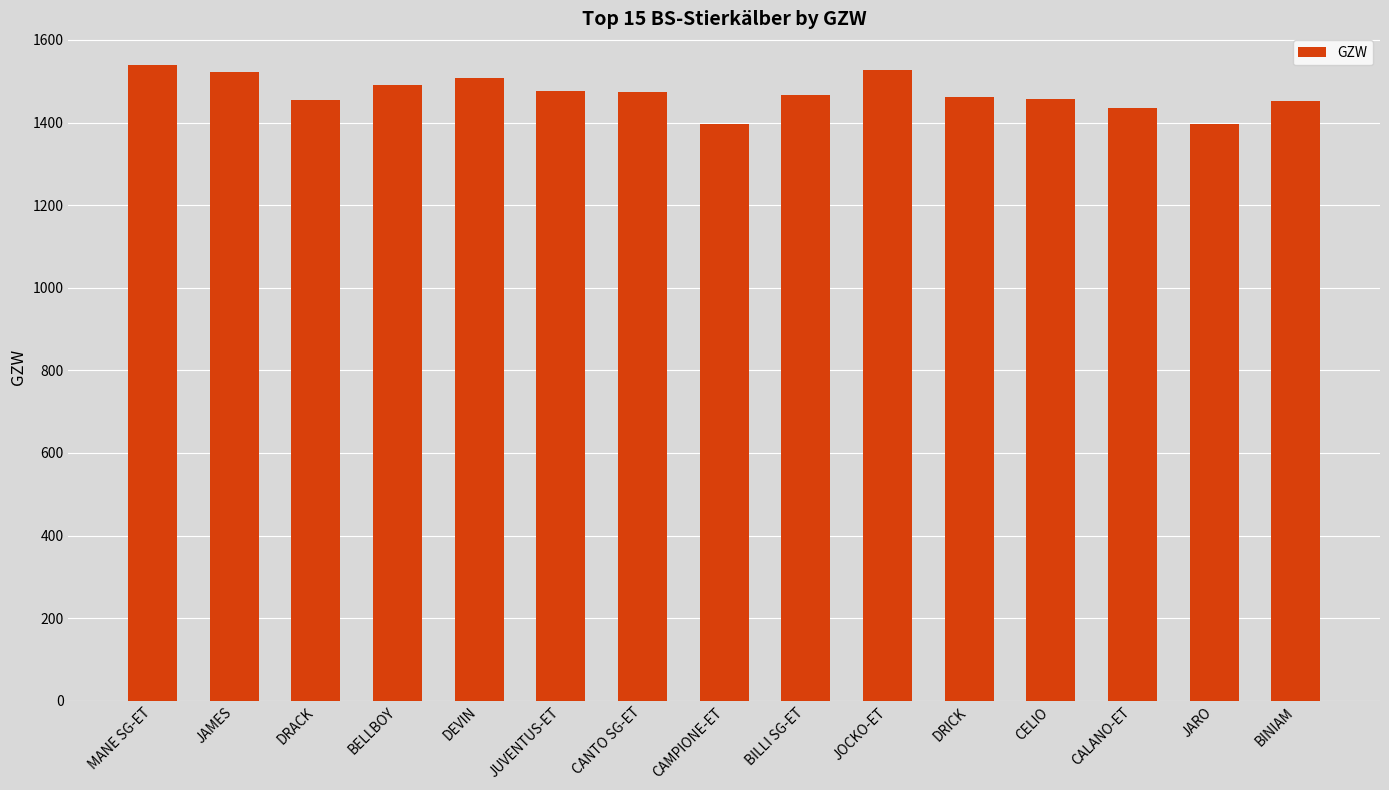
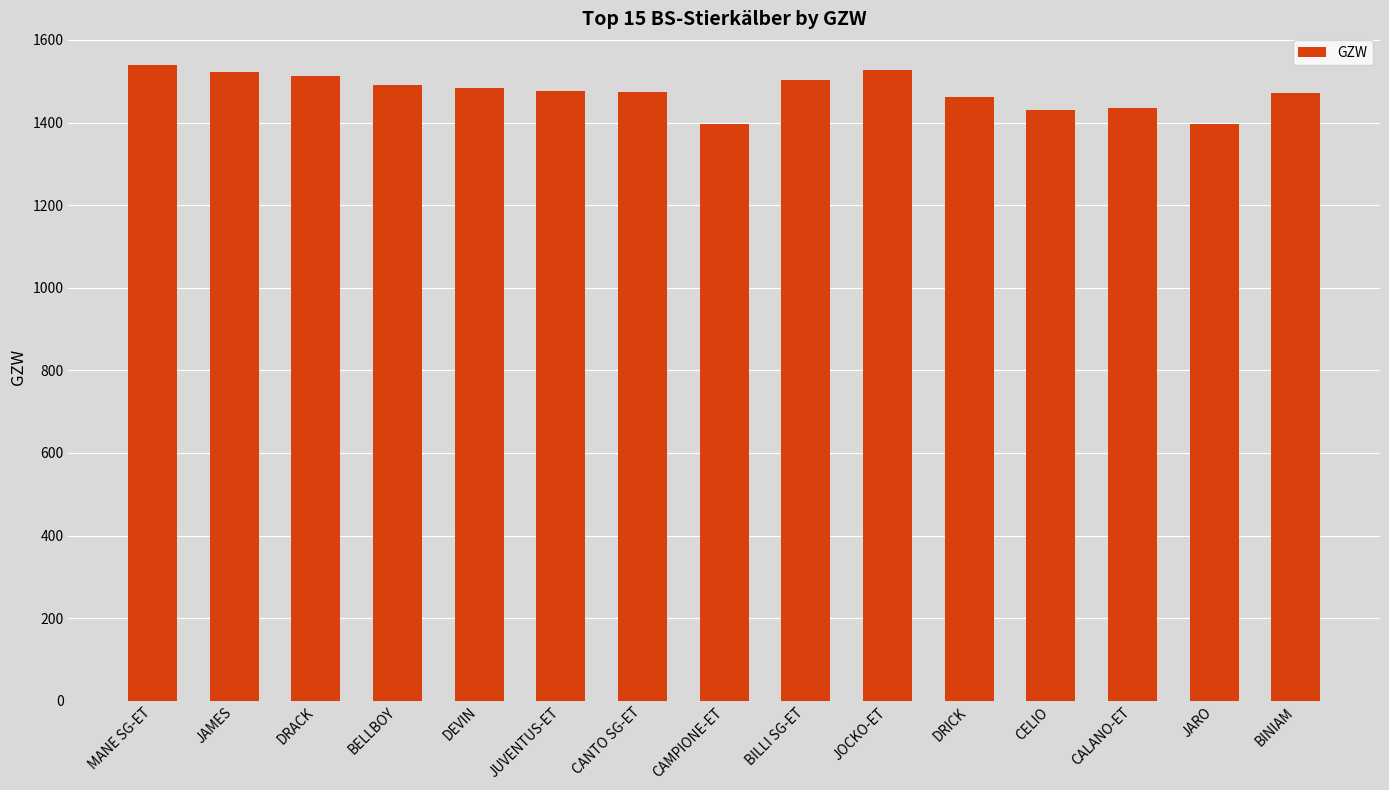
  {
    "MANE SG-ET": 1540,
    "JAMES": 1520,
-   "DRACK": 1460,
+   "DRACK": 1510,
    "BELLBOY": 1490,
-   "DEVIN": 1510,
+   "DEVIN": 1480,
    "JUVENTUS-ET": 1480,
    "CANTO SG-ET": 1470,
    "CAMPIONE-ET": 1400,
-   "BILLI SG-ET": 1470,
+   "BILLI SG-ET": 1500,
    "JOCKO-ET": 1530,
    "DRICK": 1460,
-   "CELIO": 1460,
+   "CELIO": 1430,
    "CALANO-ET": 1440,
    "JARO": 1400,
-   "BINIAM": 1450
+   "BINIAM": 1470
  }
